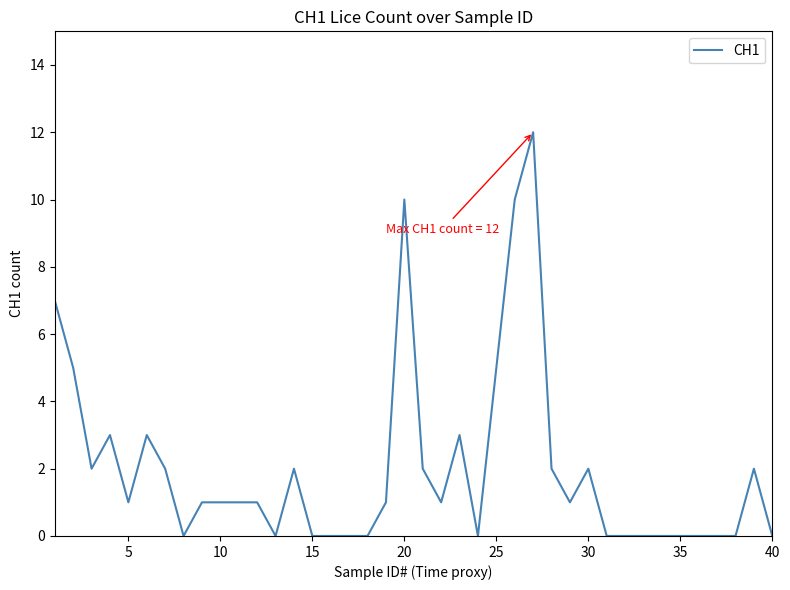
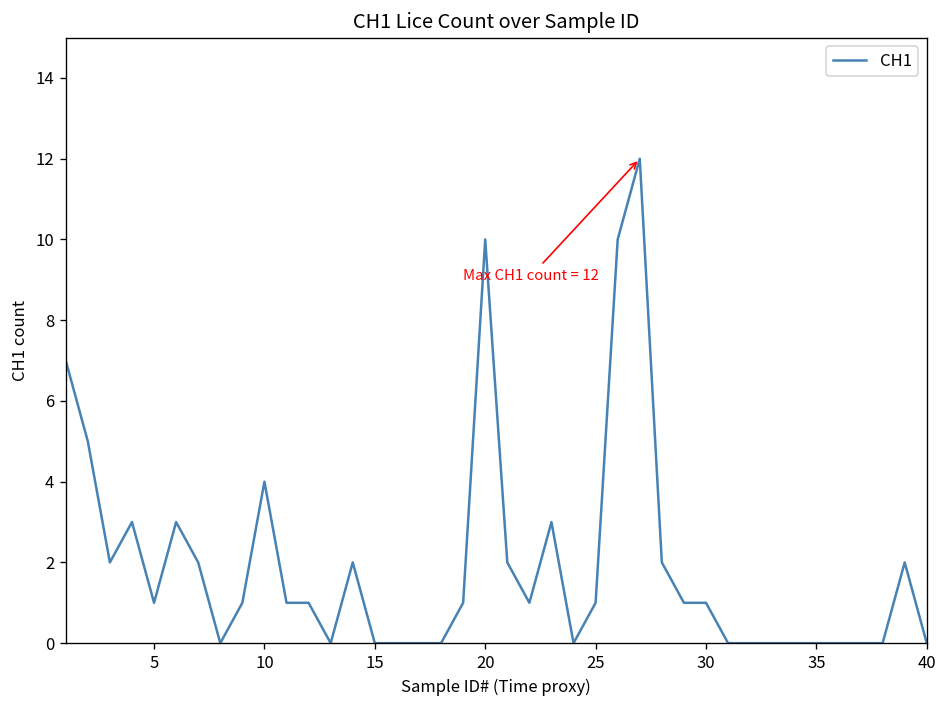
  {
    "5": 1,
-   "10": 1,
+   "10": 4,
    "15": 0,
-   "25": 5,
-   "30": 2,
+   "25": 1,
+   "30": 1,
    "35": 0,
    "40": 0
  }
